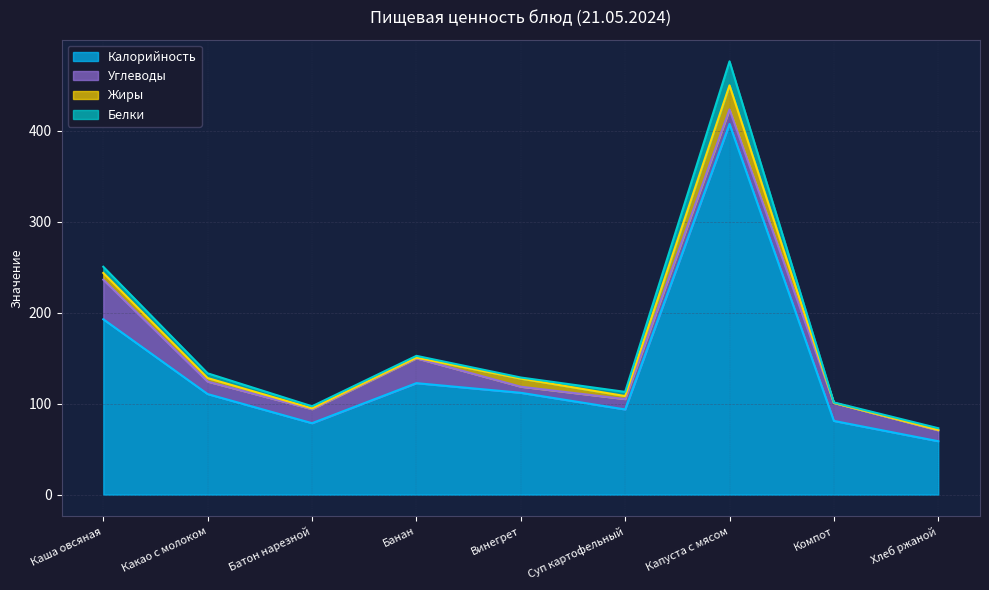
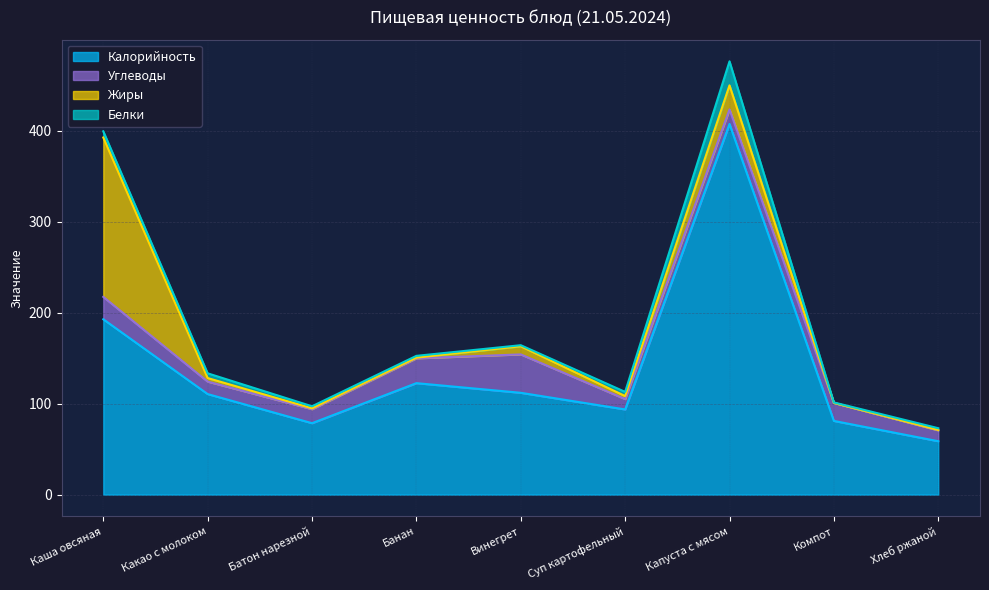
  {
    "Углеводы": {
-     "Каша овсяная": 40,
+     "Каша овсяная": 20,
      "Какао с молоком": 10,
-     "Винегрет": 10,
+     "Винегрет": 40,
      "Суп картофельный": 10,
      "Капуста с мясом": 20
    },
    "Жиры": {
-     "Каша овсяная": 10,
+     "Каша овсяная": 180,
      "Какао с молоком": 0,
      "Суп картофельный": 0,
      "Капуста с мясом": 30
    }
  }
